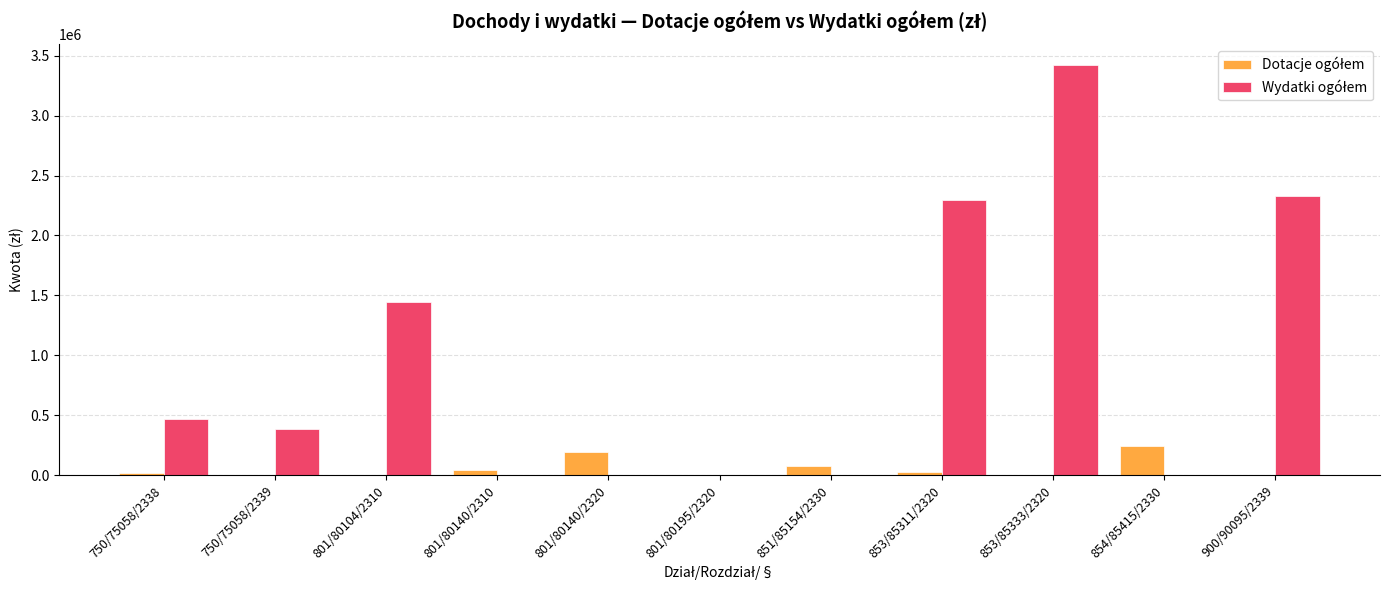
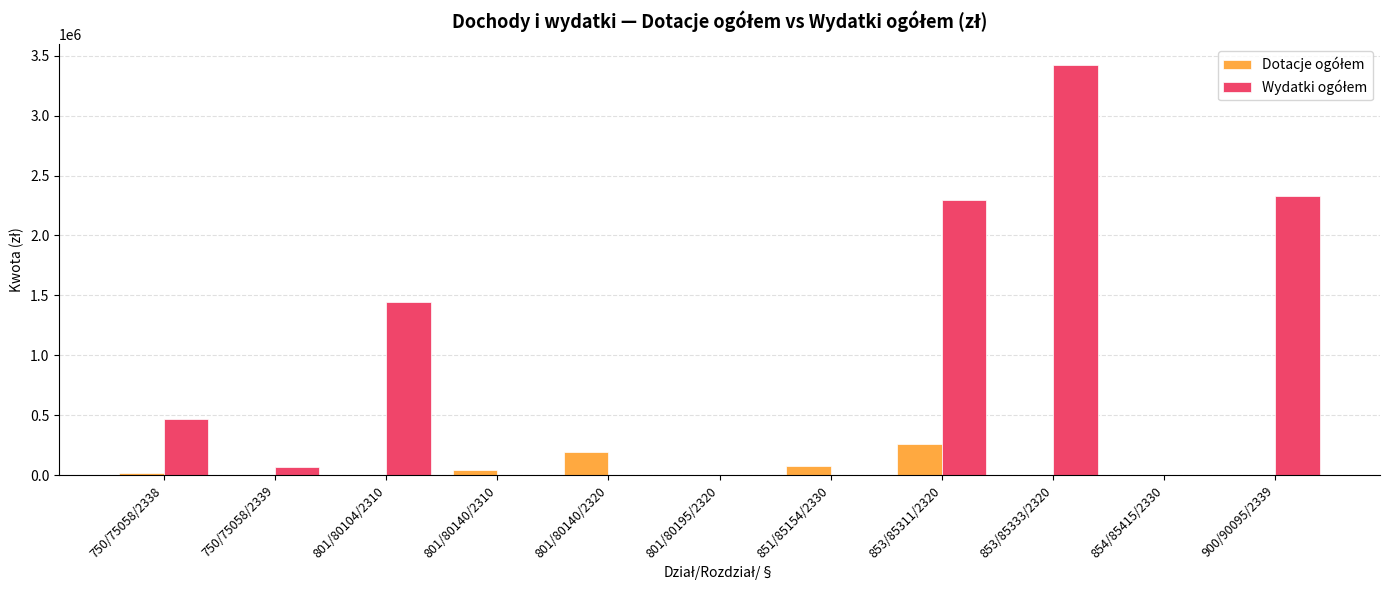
  {
    "Dotacje ogółem": {
      "750/75058/2339": 0,
      "801/80104/2310": 0,
      "801/80140/2310": 50000,
      "801/80140/2320": 190000,
      "801/80195/2320": 0,
      "851/85154/2330": 70000,
-     "853/85311/2320": 30000,
+     "853/85311/2320": 260000,
      "853/85333/2320": 0,
-     "854/85415/2330": 250000,
+     "854/85415/2330": 10000,
      "900/90095/2339": 0
    },
    "Wydatki ogółem": {
      "750/75058/2338": 470000,
-     "750/75058/2339": 390000,
+     "750/75058/2339": 70000,
      "801/80104/2310": 1440000,
      "801/80140/2310": 0,
      "801/80140/2320": 0,
      "853/85311/2320": 2290000,
      "853/85333/2320": 3420000,
      "854/85415/2330": 0,
      "900/90095/2339": 2330000
    }
  }
